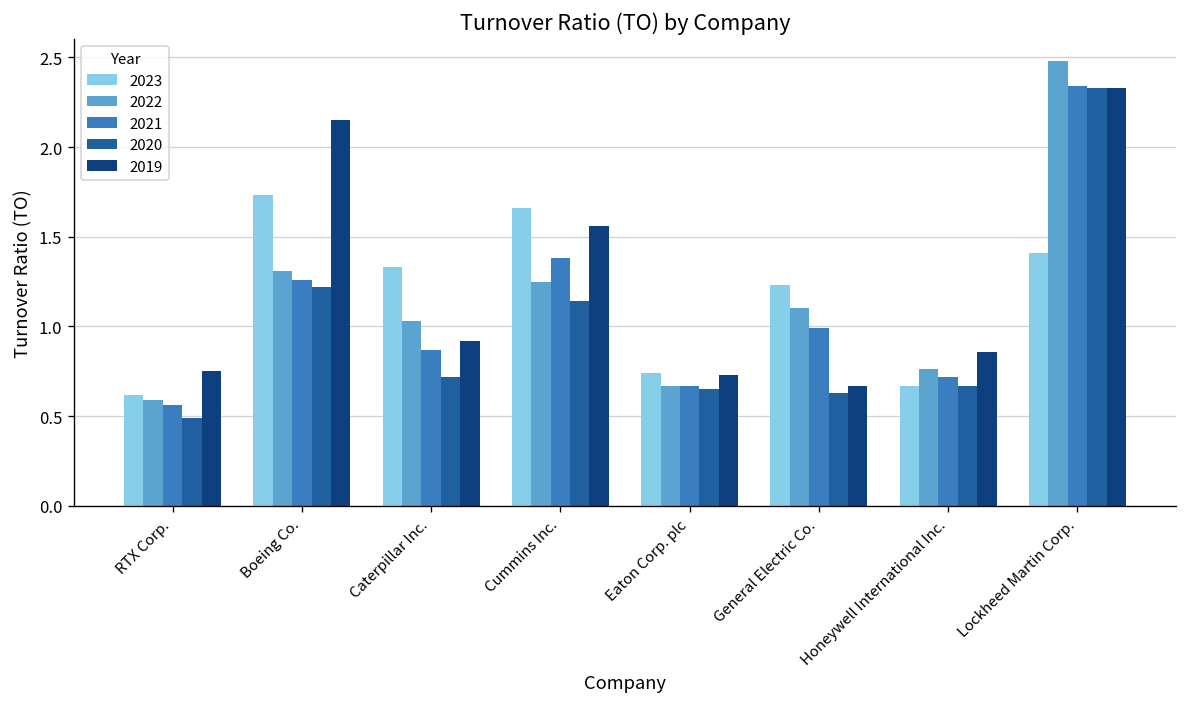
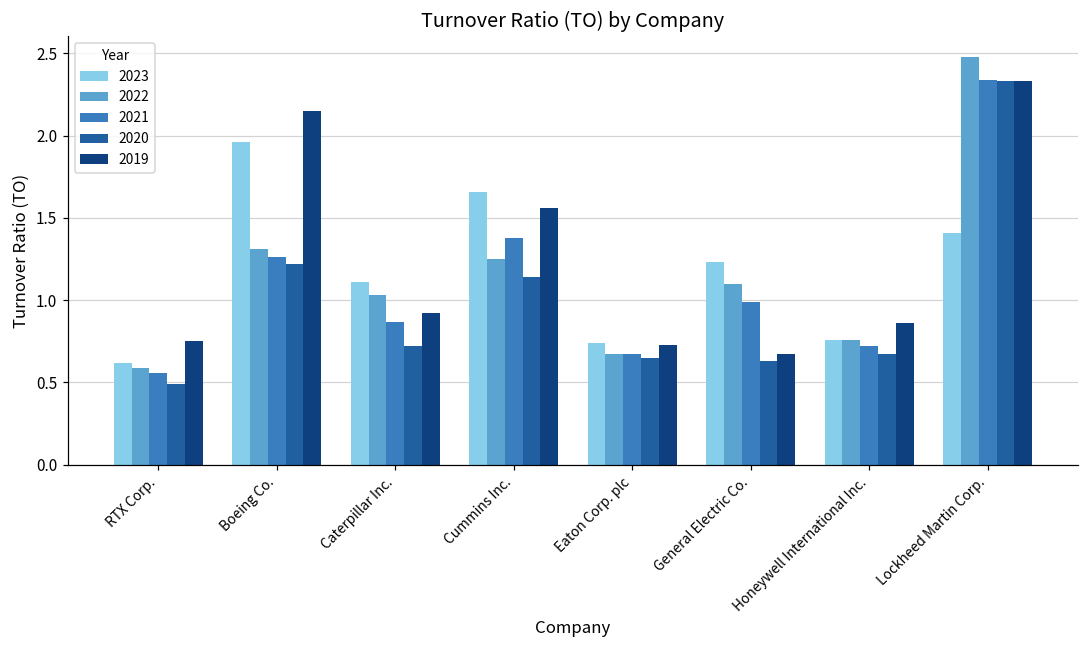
  {
    "2023": {
      "RTX Corp.": 0.62,
-     "Boeing Co.": 1.73,
-     "Caterpillar Inc.": 1.33,
+     "Boeing Co.": 1.96,
+     "Caterpillar Inc.": 1.11,
      "Cummins Inc.": 1.66,
      "Eaton Corp. plc": 0.74,
      "General Electric Co.": 1.23,
-     "Honeywell International Inc.": 0.67,
+     "Honeywell International Inc.": 0.76,
      "Lockheed Martin Corp.": 1.41
    }
  }
